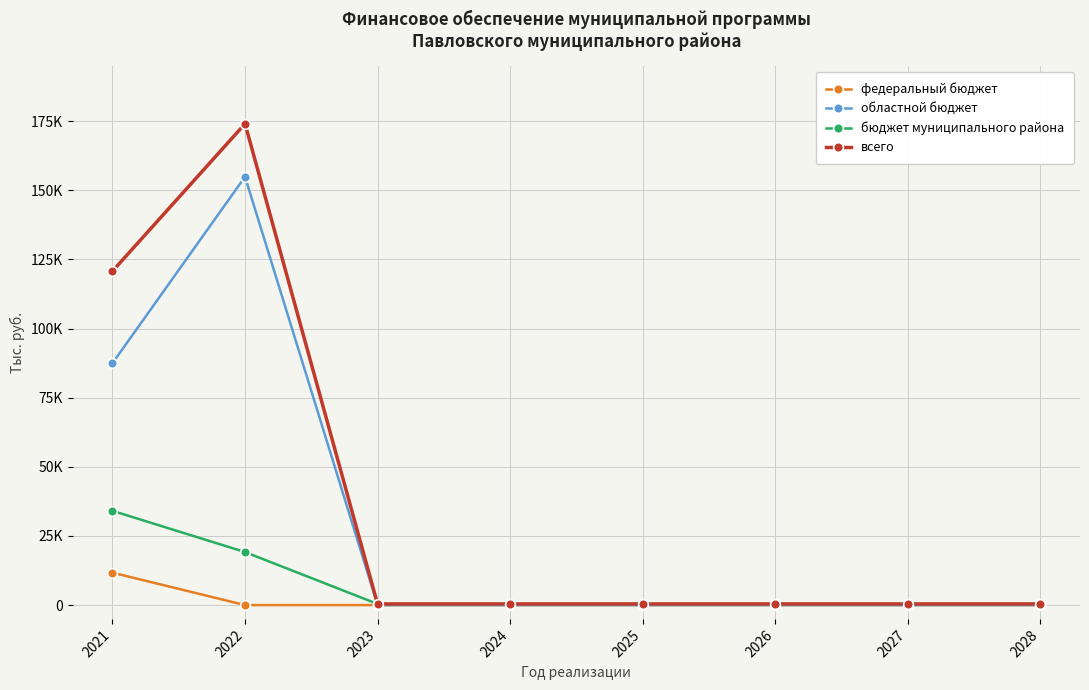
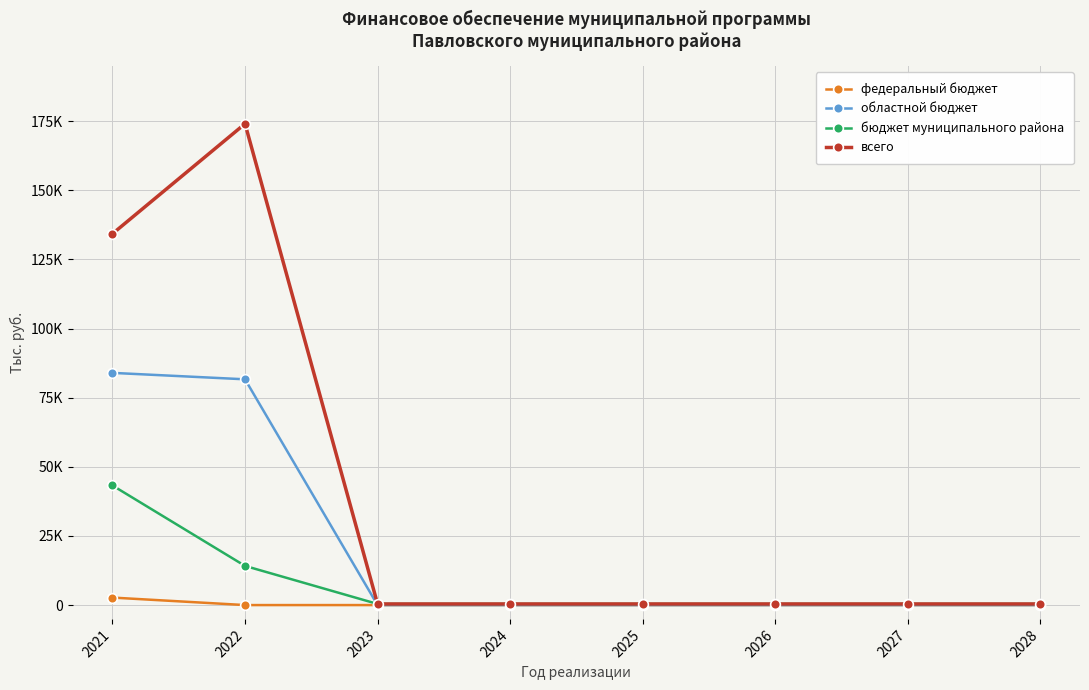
  {
    "федеральный бюджет": {
-     "2021": 12000,
+     "2021": 3000,
      "2022": 0
    },
    "областной бюджет": {
-     "2021": 87000,
-     "2022": 155000
+     "2021": 84000,
+     "2022": 82000
    },
    "бюджет муниципального района": {
-     "2021": 34000,
-     "2022": 19000
+     "2021": 43000,
+     "2022": 14000
    },
    "всего": {
-     "2021": 121000,
+     "2021": 134000,
      "2022": 174000
    }
  }
